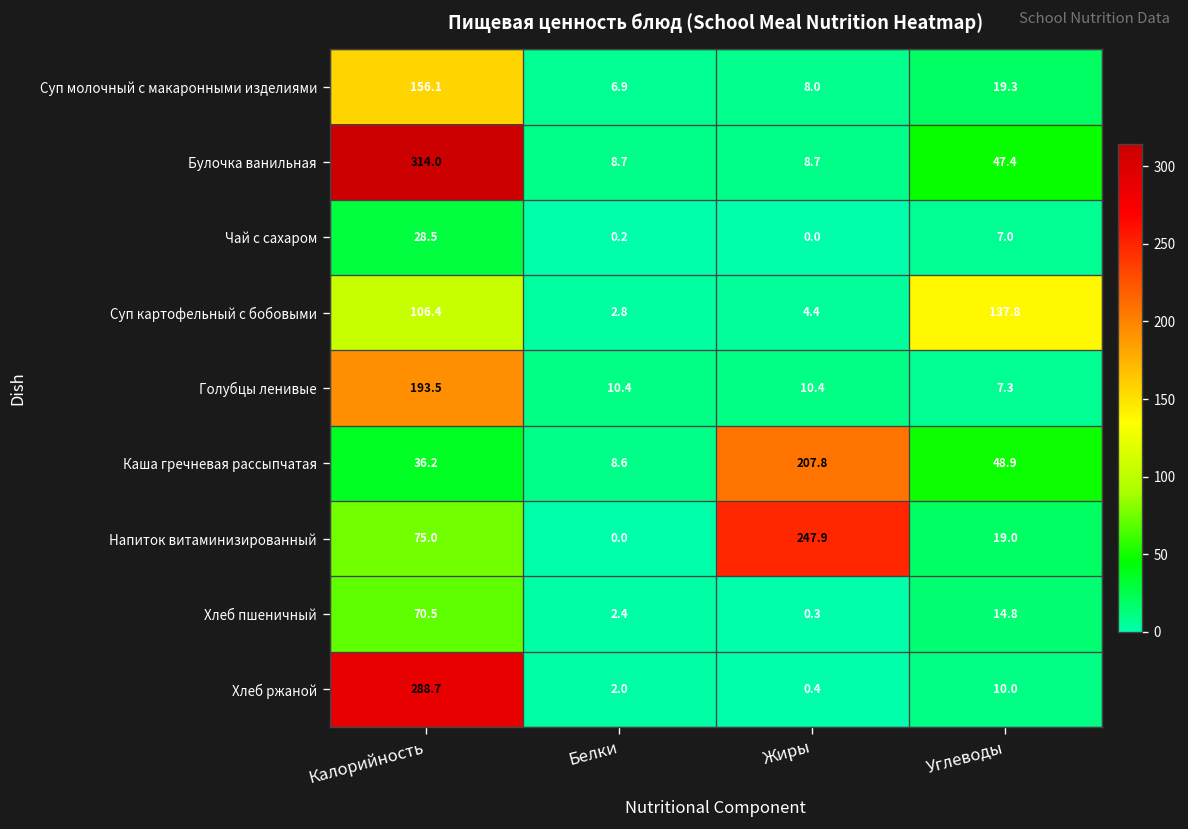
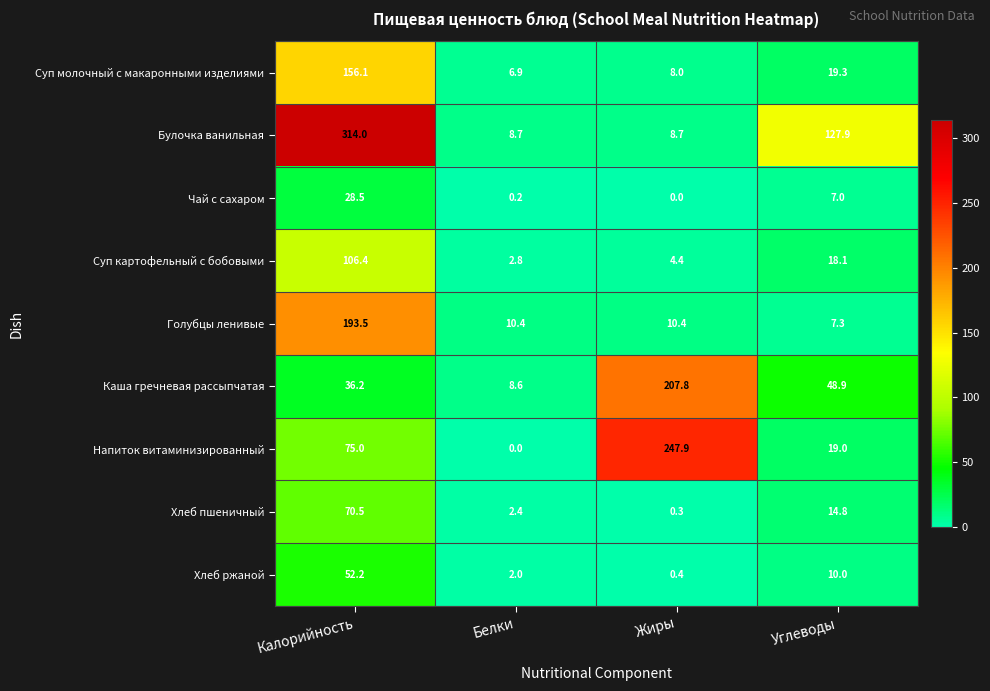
  {
    "Суп молочный с макаронными изделиями": {
      "Калорийность": 156.1,
      "Белки": 6.9,
      "Жиры": 8.0,
      "Углеводы": 19.3
    },
    "Булочка ванильная": {
      "Калорийность": 314.0,
      "Белки": 8.7,
      "Жиры": 8.7,
-     "Углеводы": 47.4
+     "Углеводы": 127.9
    },
    "Чай с сахаром": {
      "Калорийность": 28.5,
      "Белки": 0.2,
      "Жиры": 0.0,
      "Углеводы": 7.0
    },
    "Суп картофельный с бобовыми": {
      "Калорийность": 106.4,
      "Белки": 2.8,
      "Жиры": 4.4,
-     "Углеводы": 137.8
+     "Углеводы": 18.1
    },
    "Голубцы ленивые": {
      "Калорийность": 193.5,
      "Белки": 10.4,
      "Жиры": 10.4,
      "Углеводы": 7.3
    },
    "Каша гречневая рассыпчатая": {
      "Калорийность": 36.2,
      "Белки": 8.6,
      "Жиры": 207.8,
      "Углеводы": 48.9
    },
    "Напиток витаминизированный": {
      "Калорийность": 75.0,
      "Белки": 0.0,
      "Жиры": 247.9,
      "Углеводы": 19.0
    },
    "Хлеб пшеничный": {
      "Калорийность": 70.5,
      "Белки": 2.4,
      "Жиры": 0.3,
      "Углеводы": 14.8
    },
    "Хлеб ржаной": {
-     "Калорийность": 288.7,
+     "Калорийность": 52.2,
      "Белки": 2.0,
      "Жиры": 0.4,
      "Углеводы": 10.0
    }
  }
